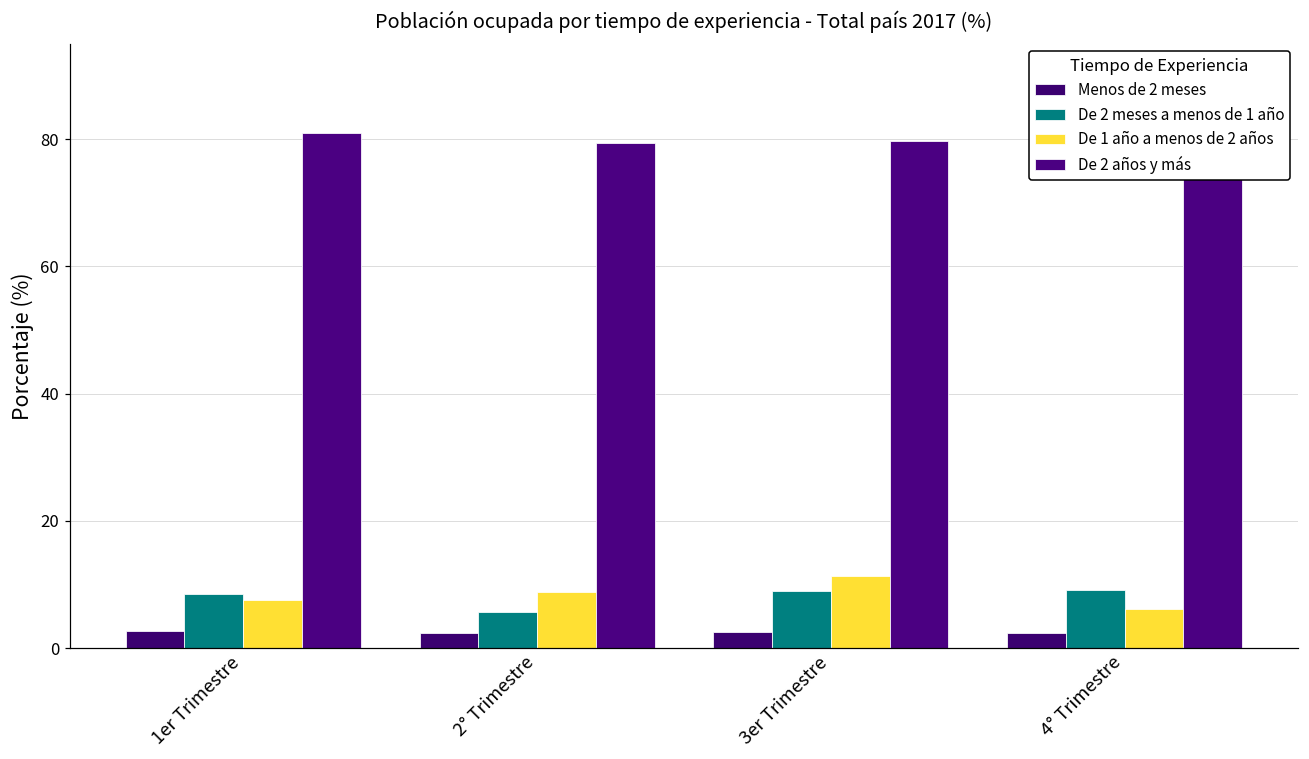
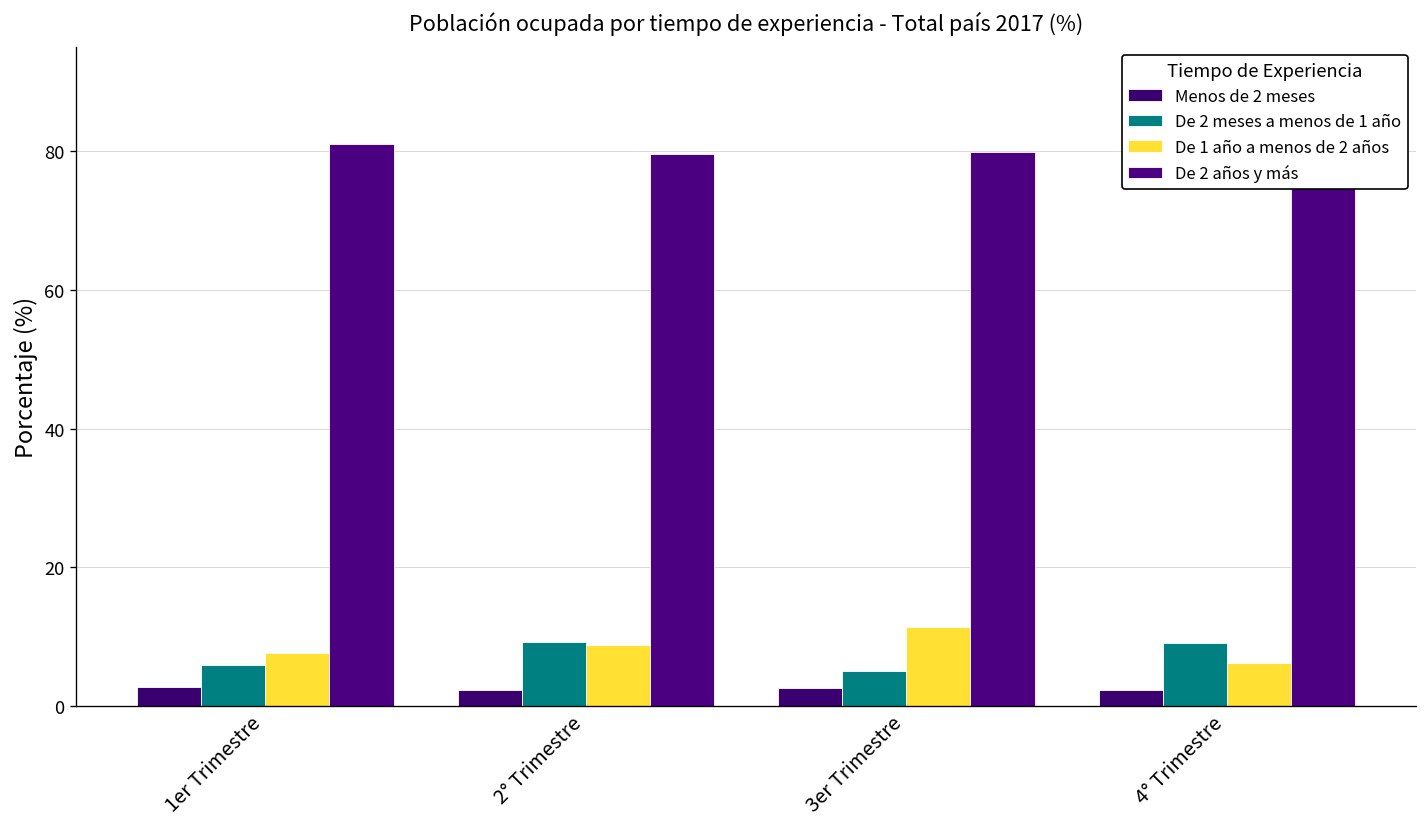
  {
    "De 2 meses a menos de 1 año": {
-     "1er Trimestre": 9,
-     "2° Trimestre": 6,
-     "3er Trimestre": 9,
+     "1er Trimestre": 6,
+     "2° Trimestre": 9,
+     "3er Trimestre": 5,
      "4° Trimestre": 9
    },
    "De 1 año a menos de 2 años": {
      "1er Trimestre": 8,
      "2° Trimestre": 9,
      "3er Trimestre": 11,
      "4° Trimestre": 6
    }
  }
